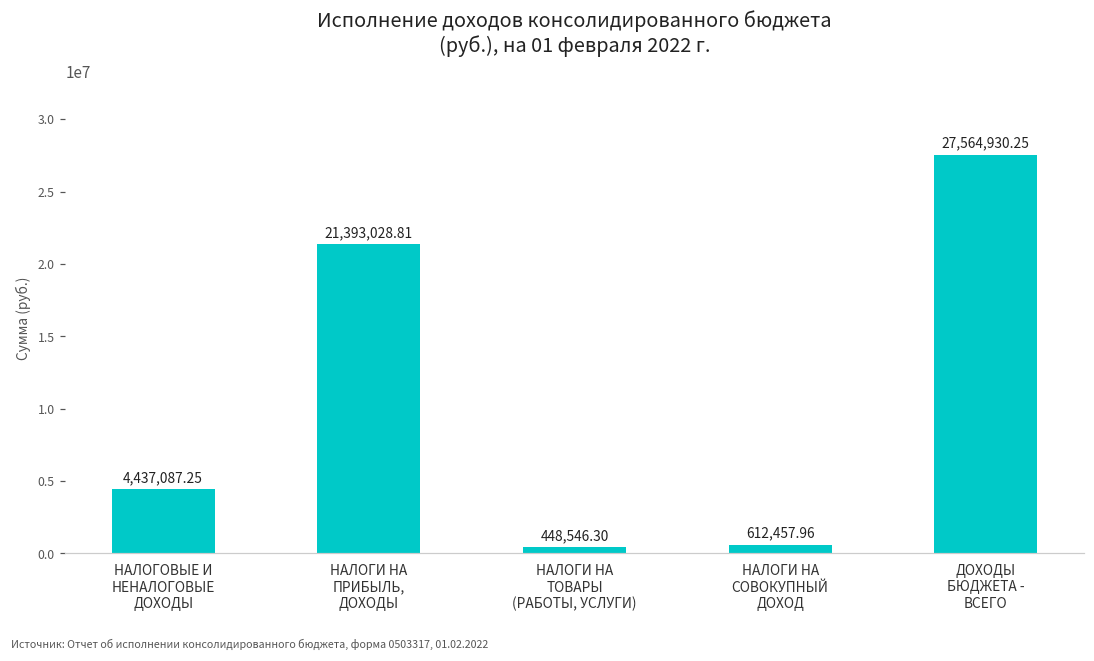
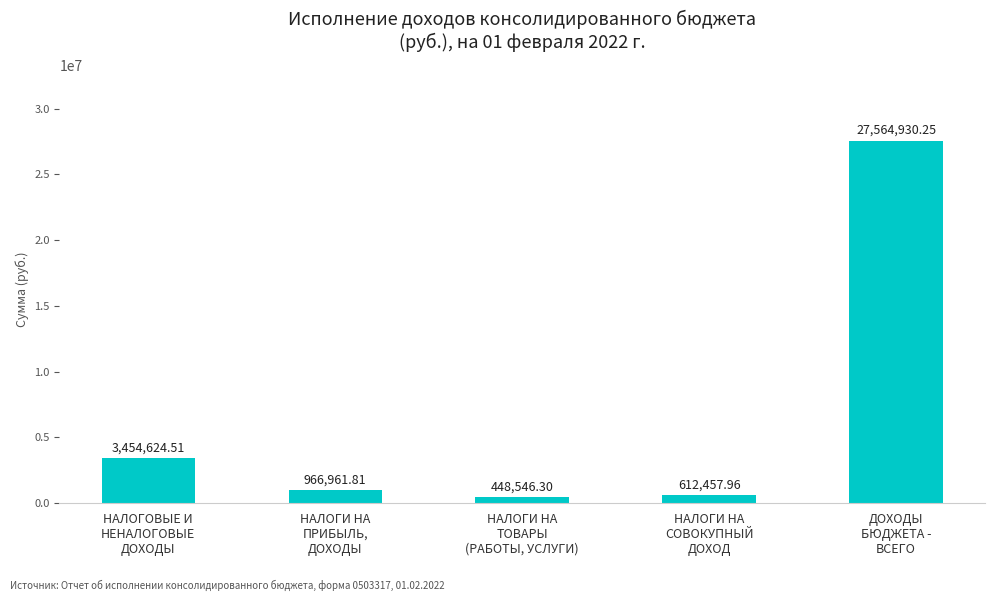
  {
-   "НАЛОГОВЫЕ И НЕНАЛОГОВЫЕ ДОХОДЫ": "4,437,087.25",
-   "НАЛОГИ НА ПРИБЫЛЬ, ДОХОДЫ": "21,393,028.81",
+   "НАЛОГОВЫЕ И НЕНАЛОГОВЫЕ ДОХОДЫ": "3,454,624.51",
+   "НАЛОГИ НА ПРИБЫЛЬ, ДОХОДЫ": "966,961.81",
    "НАЛОГИ НА ТОВАРЫ (РАБОТЫ, УСЛУГИ)": "448,546.30",
    "НАЛОГИ НА СОВОКУПНЫЙ ДОХОД": "612,457.96",
    "ДОХОДЫ БЮДЖЕТА - ВСЕГО": "27,564,930.25"
  }
